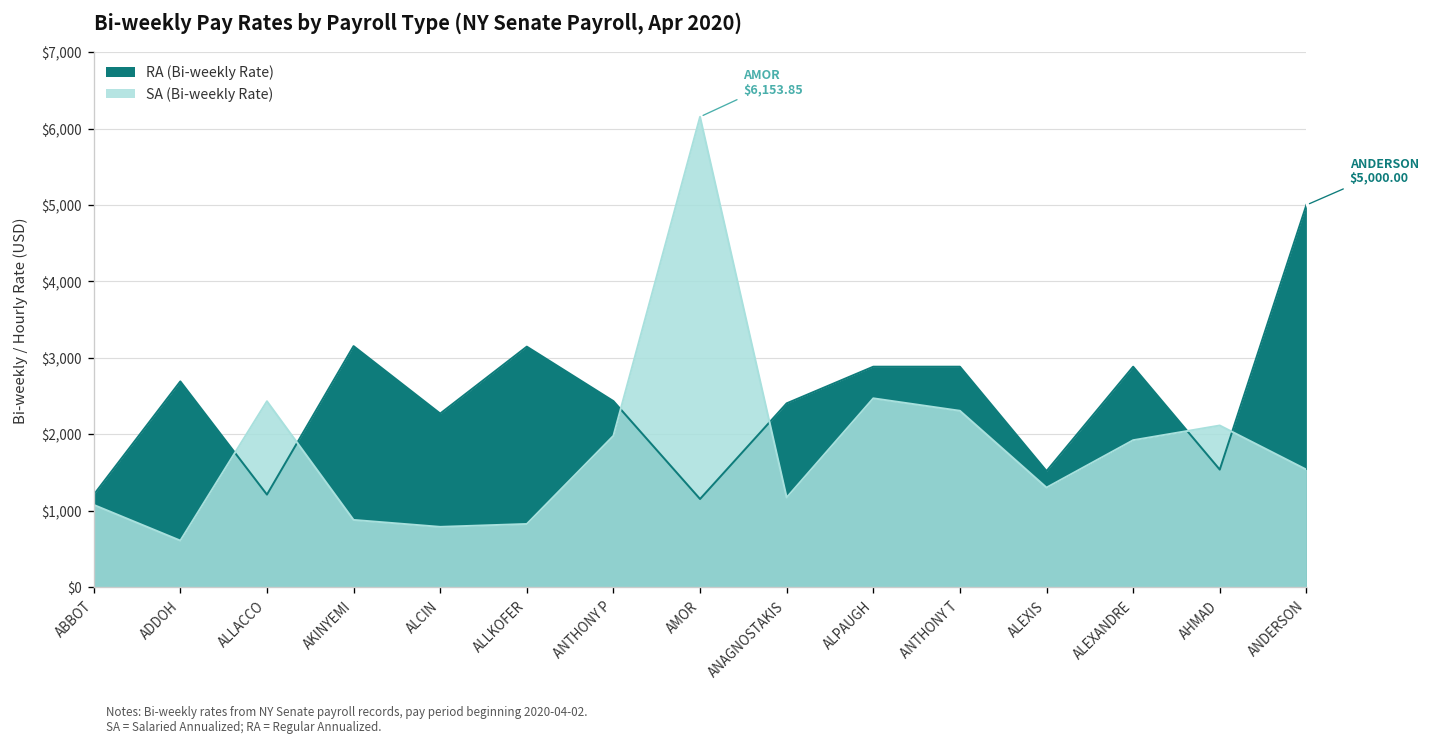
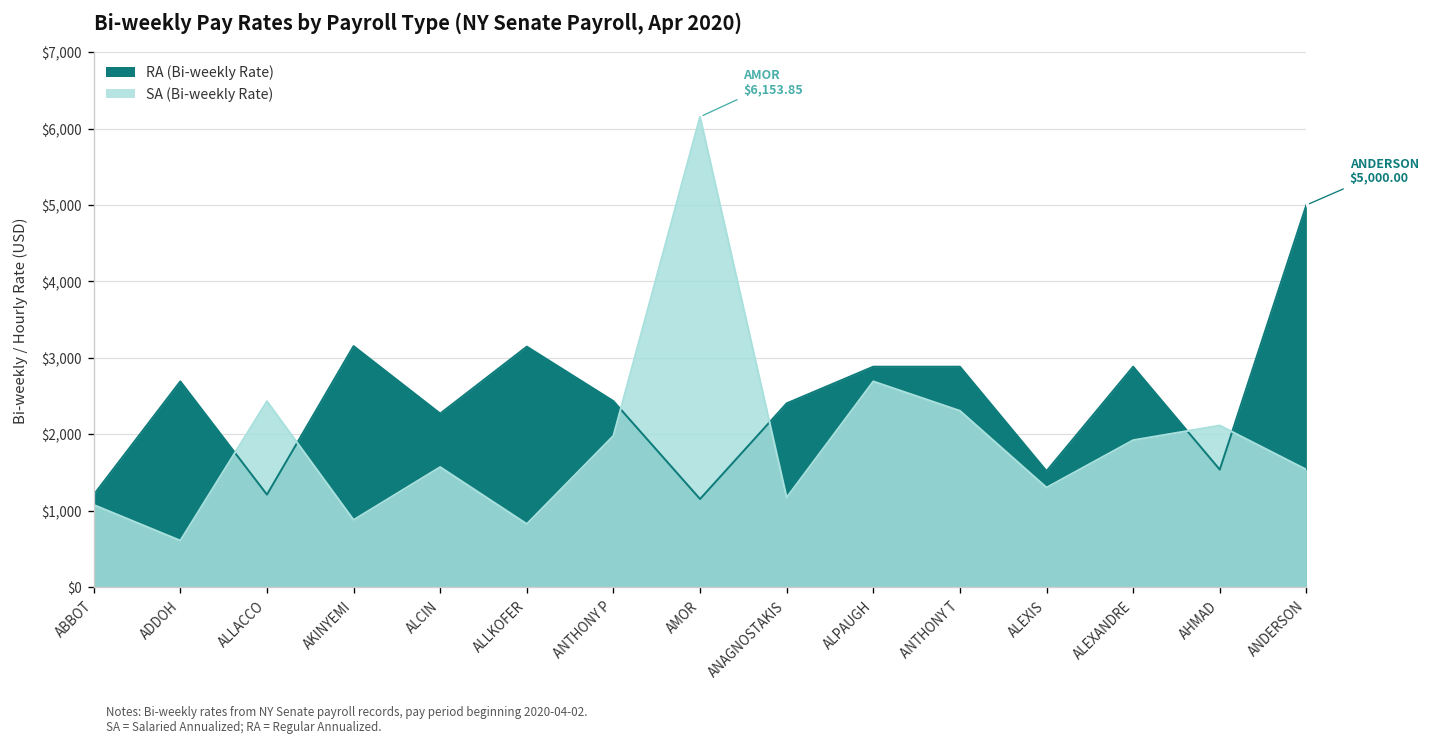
  {
    "RA (Bi-weekly Rate)": {
      "ANDERSON": "$5,000.00"
    },
    "SA (Bi-weekly Rate)": {
      "ABBOT": "$1,100",
      "ADDOH": "$600",
      "ALLACCO": "$2,400",
      "AKINYEMI": "$900",
-     "ALCIN": "$800",
+     "ALCIN": "$1,600",
      "ALLKOFER": "$800",
      "ANTHONY P": "$2,000",
      "ANAGNOSTAKIS": "$1,200",
-     "ALPAUGH": "$2,500",
+     "ALPAUGH": "$2,700",
      "ANTHONY T": "$2,300",
      "ALEXIS": "$1,300",
      "ALEXANDRE": "$1,900",
      "AHMAD": "$2,100",
      "ANDERSON": "$1,500"
    }
  }
